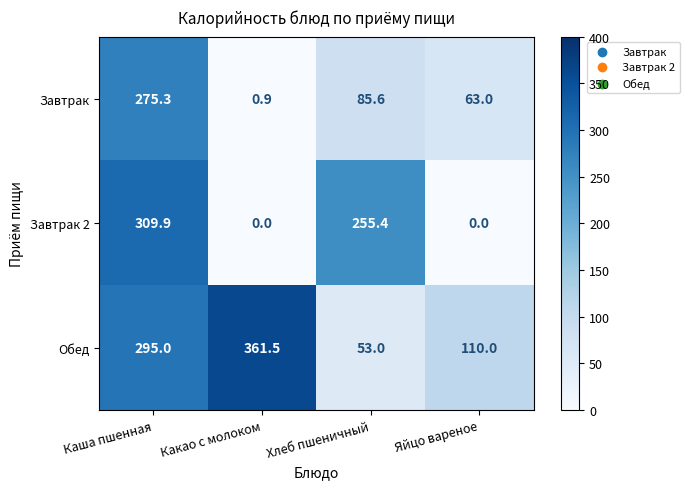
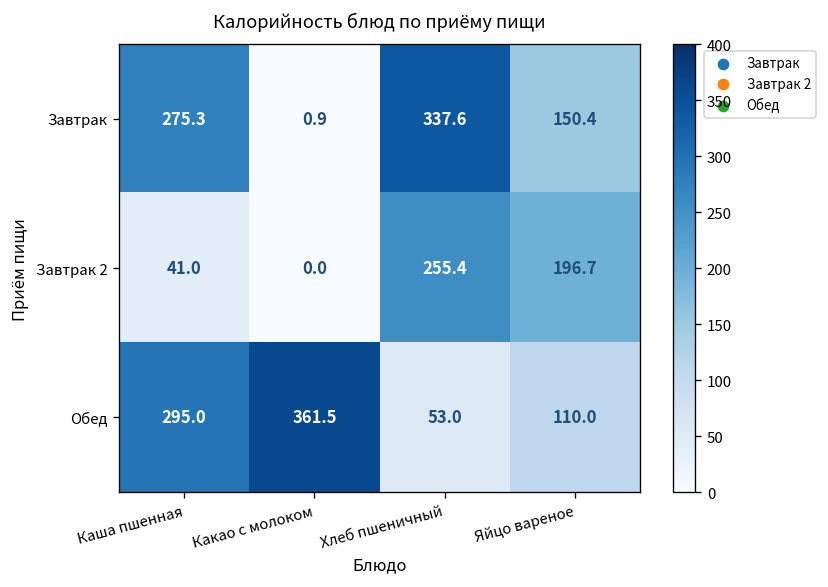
  {
    "Завтрак": {
      "Каша пшенная": 275.3,
      "Какао с молоком": 0.9,
-     "Хлеб пшеничный": 85.6,
-     "Яйцо вареное": 63.0
+     "Хлеб пшеничный": 337.6,
+     "Яйцо вареное": 150.4
    },
    "Завтрак 2": {
-     "Каша пшенная": 309.9,
+     "Каша пшенная": 41.0,
      "Какао с молоком": 0.0,
      "Хлеб пшеничный": 255.4,
-     "Яйцо вареное": 0.0
+     "Яйцо вареное": 196.7
    },
    "Обед": {
      "Каша пшенная": 295.0,
      "Какао с молоком": 361.5,
      "Хлеб пшеничный": 53.0,
      "Яйцо вареное": 110.0
    }
  }
